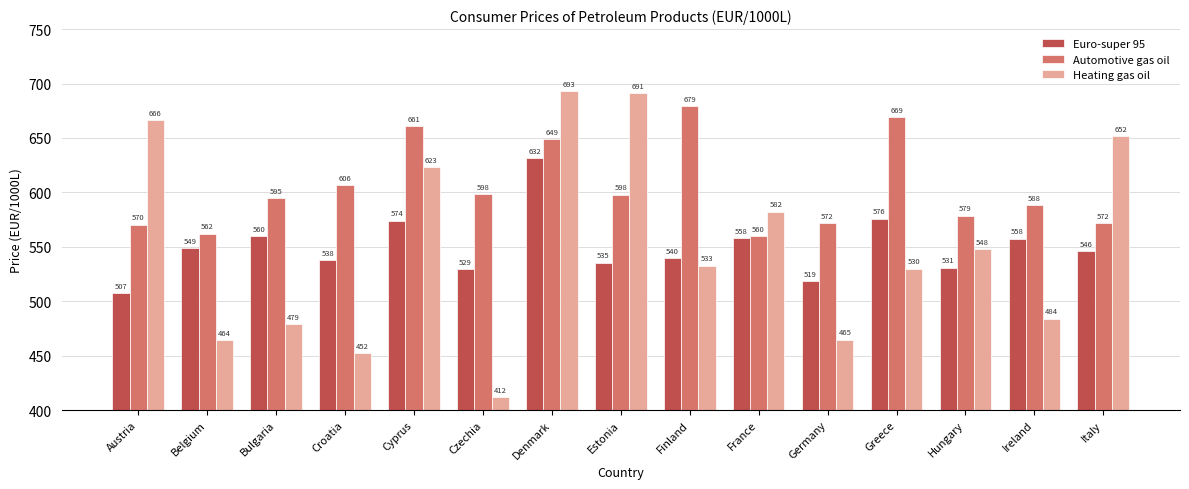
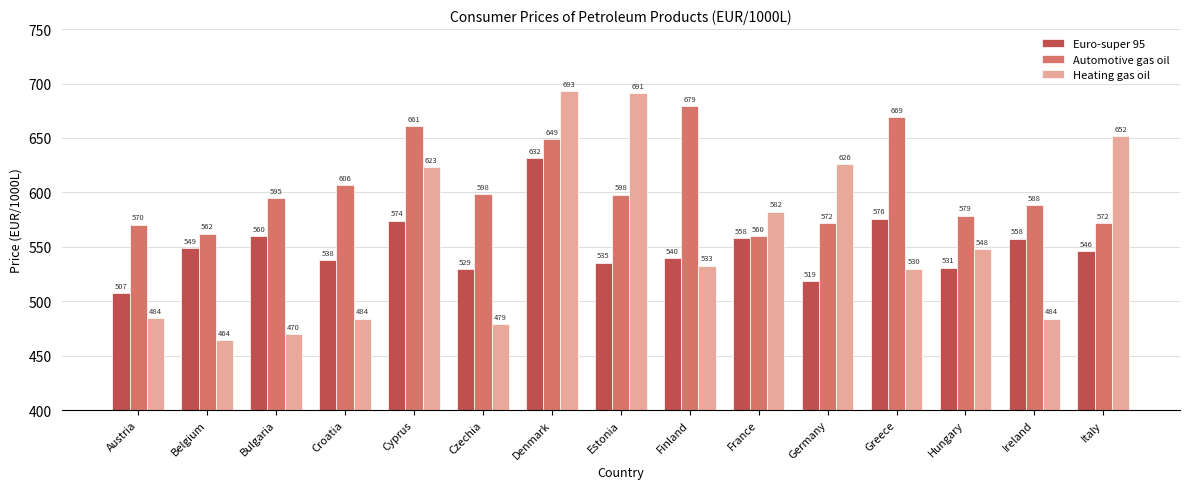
  {
    "Heating gas oil": {
-     "Austria": 666,
+     "Austria": 484,
      "Belgium": 464,
-     "Bulgaria": 479,
-     "Croatia": 452,
+     "Bulgaria": 470,
+     "Croatia": 484,
      "Cyprus": 623,
-     "Czechia": 412,
+     "Czechia": 479,
      "Denmark": 693,
      "Estonia": 691,
      "Finland": 533,
      "France": 582,
-     "Germany": 465,
+     "Germany": 626,
      "Greece": 530,
      "Hungary": 548,
      "Ireland": 484,
      "Italy": 652
    }
  }
